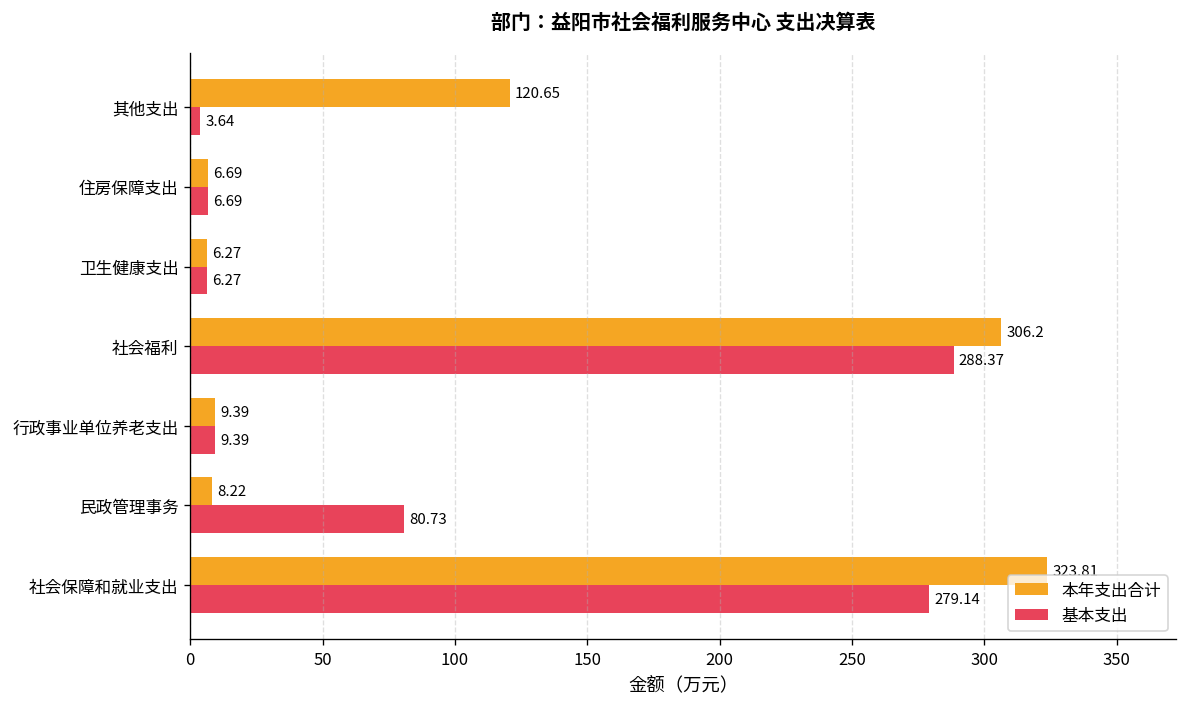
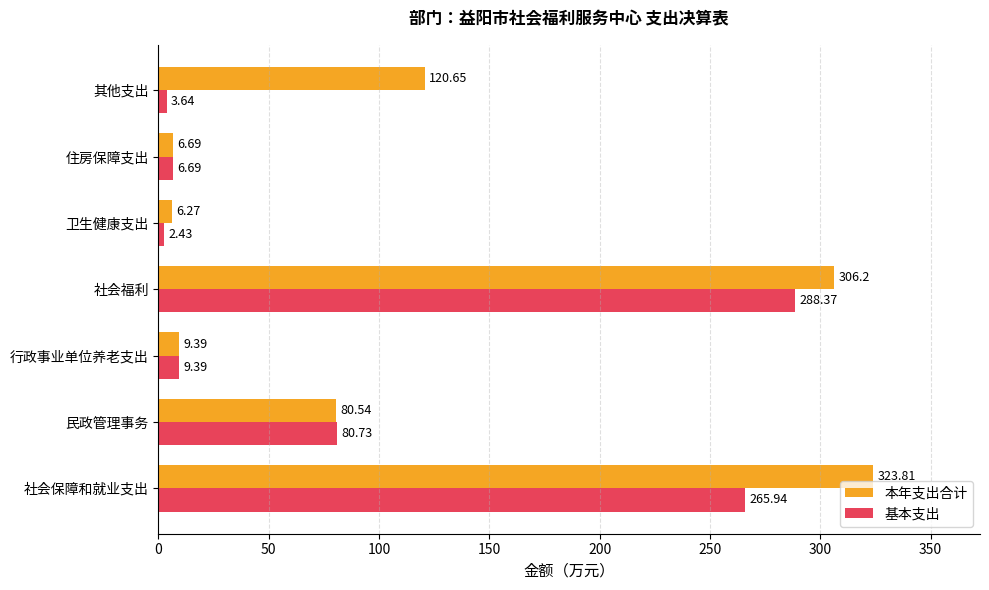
  {
    "本年支出合计": {
      "其他支出": 120.65,
      "住房保障支出": 6.69,
      "卫生健康支出": 6.27,
      "社会福利": 306.2,
      "行政事业单位养老支出": 9.39,
-     "民政管理事务": 8.22
+     "民政管理事务": 80.54
    },
    "基本支出": {
      "其他支出": 3.64,
      "住房保障支出": 6.69,
-     "卫生健康支出": 6.27,
+     "卫生健康支出": 2.43,
      "社会福利": 288.37,
      "行政事业单位养老支出": 9.39,
      "民政管理事务": 80.73,
-     "社会保障和就业支出": 279.14
+     "社会保障和就业支出": 265.94
    }
  }
